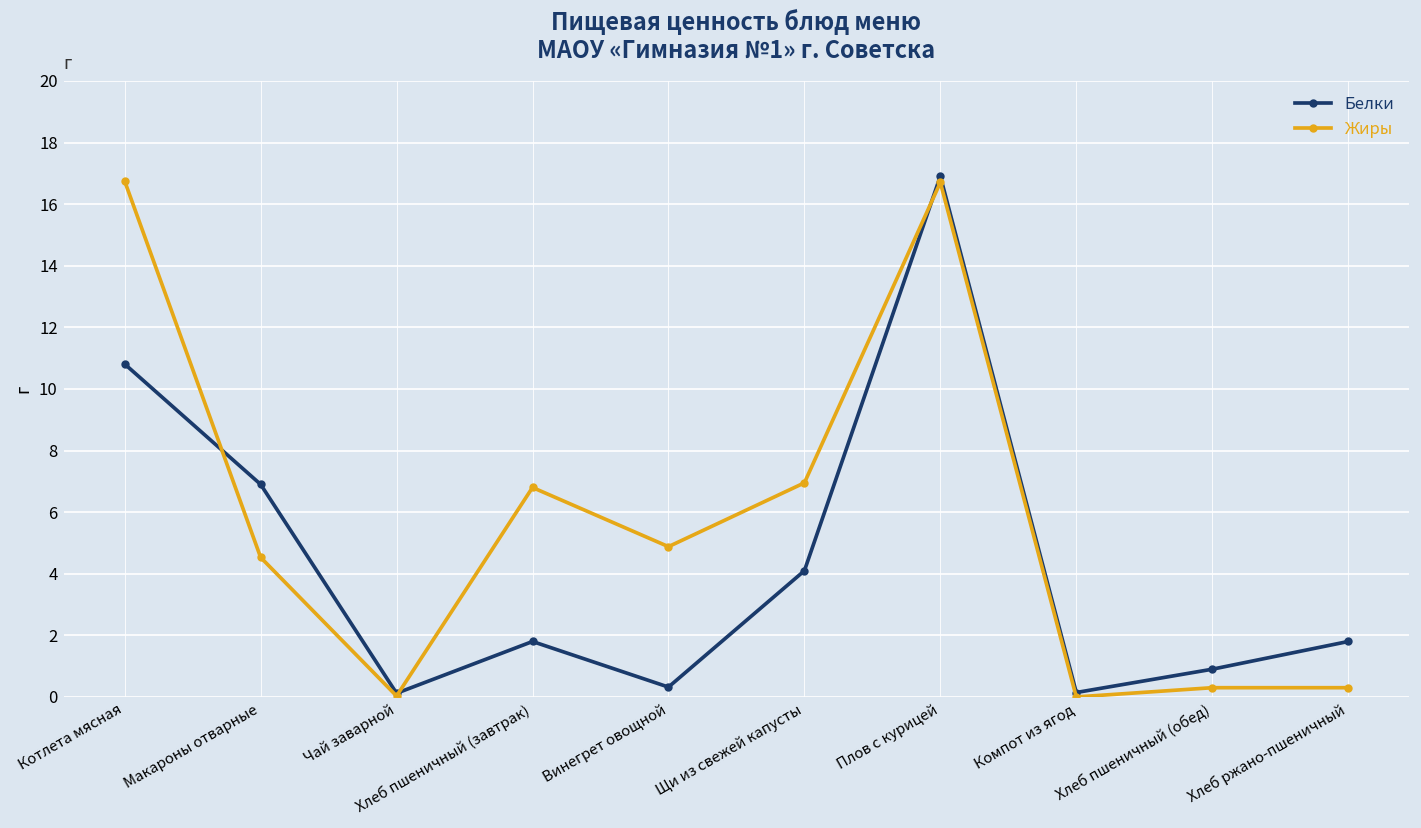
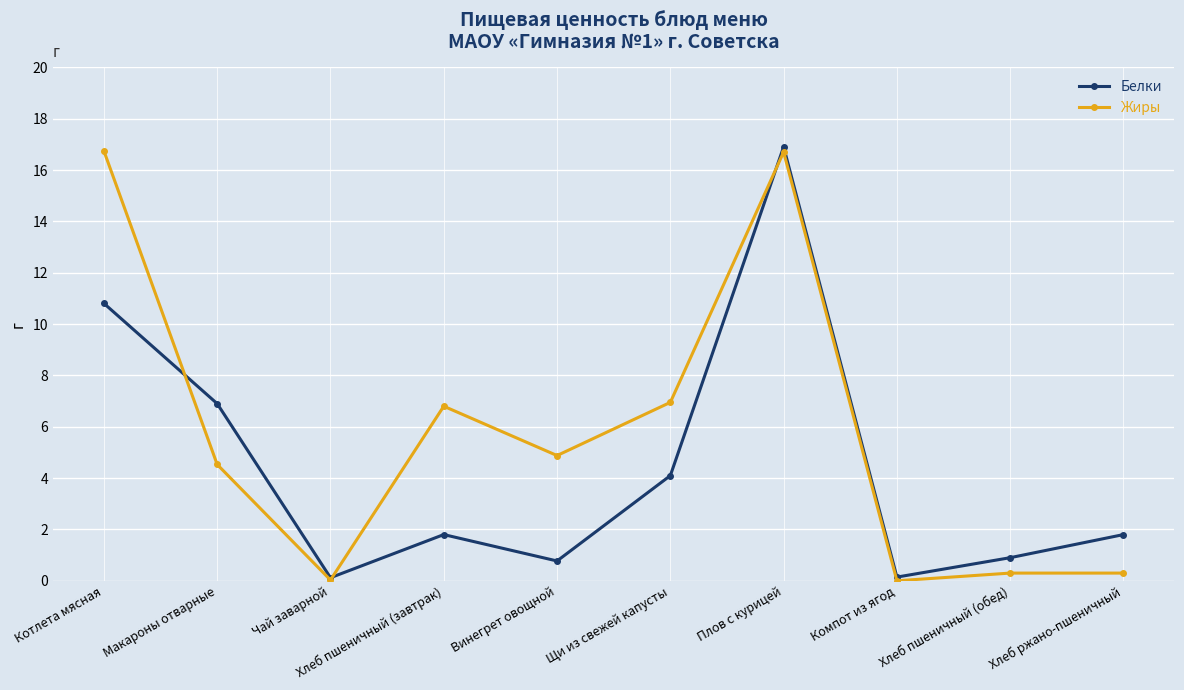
  {
    "Белки": {
      "Котлета мясная": 10.8,
      "Макароны отварные": 6.9,
      "Хлеб пшеничный (завтрак)": 1.8,
-     "Винегрет овощной": 0.3,
+     "Винегрет овощной": 0.8,
      "Щи из свежей капусты": 4.1,
      "Плов с курицей": 16.9,
      "Компот из ягод": 0.1,
      "Хлеб пшеничный (обед)": 0.9,
      "Хлеб ржано-пшеничный": 1.8
    },
    "Жиры": {
      "Котлета мясная": 16.7,
      "Макароны отварные": 4.5,
      "Хлеб пшеничный (завтрак)": 6.8,
      "Винегрет овощной": 4.9,
      "Щи из свежей капусты": 7.0,
      "Плов с курицей": 16.7,
      "Компот из ягод": 0.0,
      "Хлеб пшеничный (обед)": 0.3,
      "Хлеб ржано-пшеничный": 0.3
    }
  }
